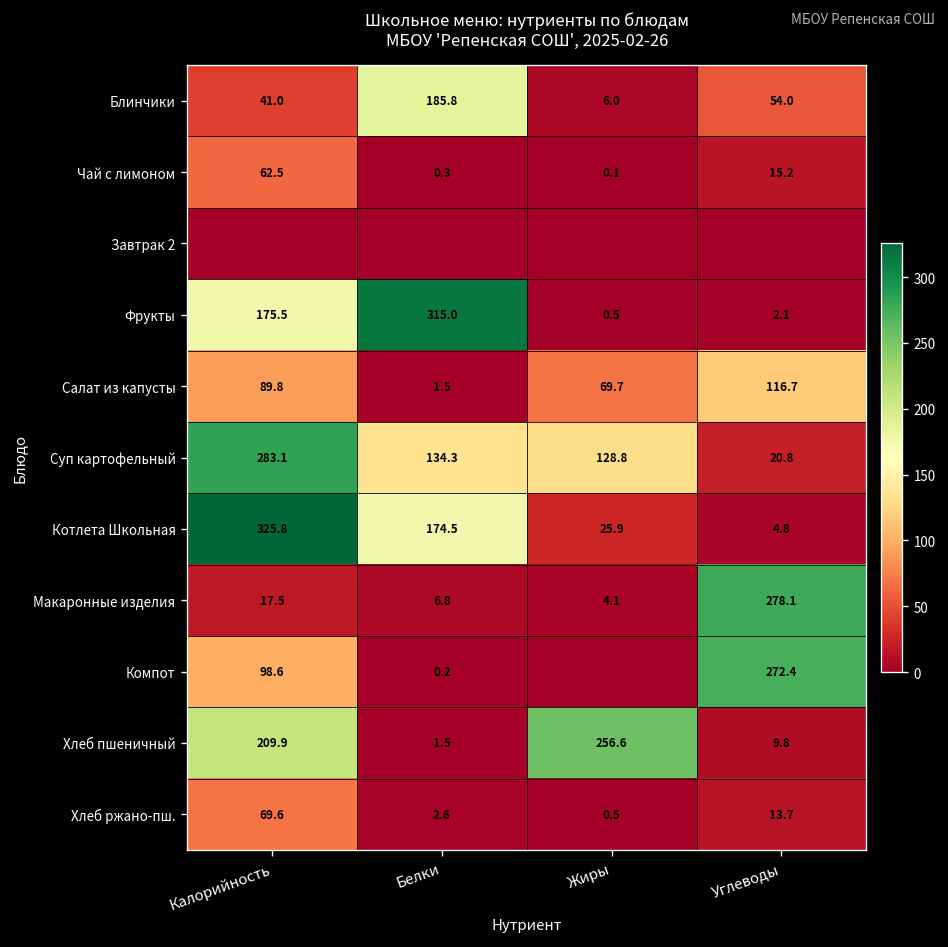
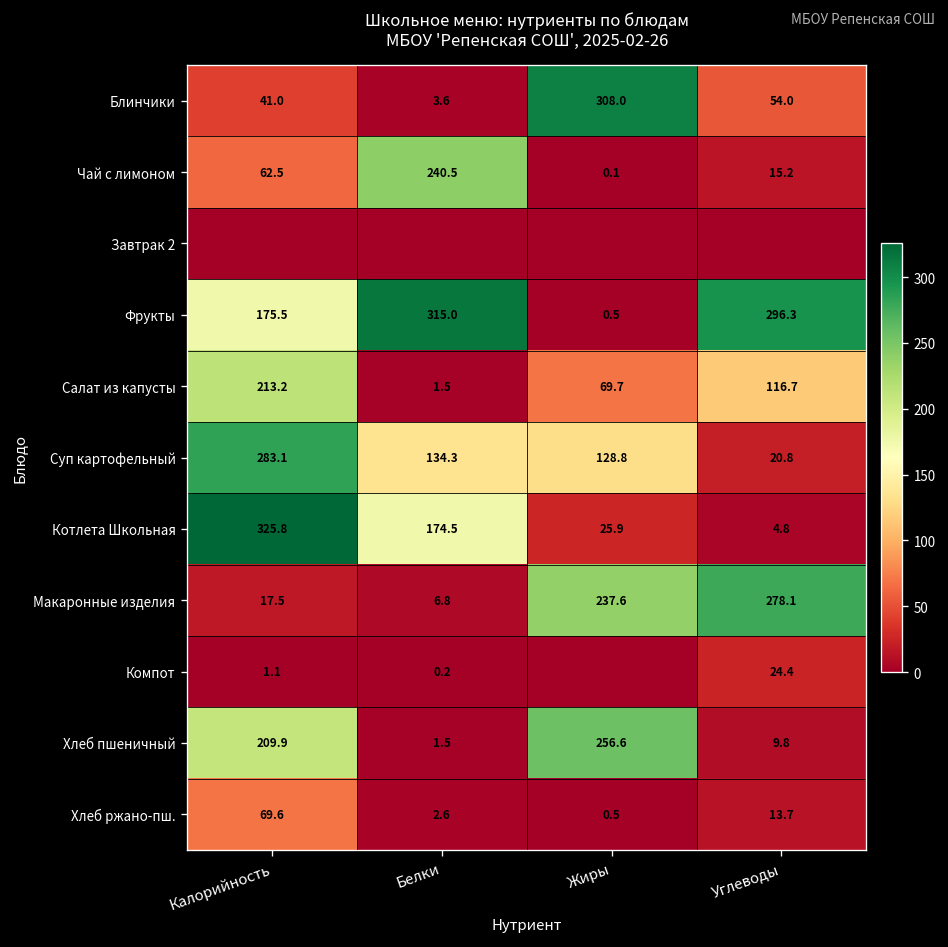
  {
    "Блинчики": {
      "Калорийность": 41.0,
-     "Белки": 185.8,
-     "Жиры": 6.0,
+     "Белки": 3.6,
+     "Жиры": 308.0,
      "Углеводы": 54.0
    },
    "Чай с лимоном": {
      "Калорийность": 62.5,
-     "Белки": 0.3,
+     "Белки": 240.5,
      "Жиры": 0.1,
      "Углеводы": 15.2
    },
    "Фрукты": {
      "Калорийность": 175.5,
      "Белки": 315.0,
      "Жиры": 0.5,
-     "Углеводы": 2.1
+     "Углеводы": 296.3
    },
    "Салат из капусты": {
-     "Калорийность": 89.8,
+     "Калорийность": 213.2,
      "Белки": 1.5,
      "Жиры": 69.7,
      "Углеводы": 116.7
    },
    "Суп картофельный": {
      "Калорийность": 283.1,
      "Белки": 134.3,
      "Жиры": 128.8,
      "Углеводы": 20.8
    },
    "Котлета Школьная": {
      "Калорийность": 325.8,
      "Белки": 174.5,
      "Жиры": 25.9,
      "Углеводы": 4.8
    },
    "Макаронные изделия": {
      "Калорийность": 17.5,
      "Белки": 6.8,
-     "Жиры": 4.1,
+     "Жиры": 237.6,
      "Углеводы": 278.1
    },
    "Компот": {
-     "Калорийность": 98.6,
+     "Калорийность": 1.1,
      "Белки": 0.2,
-     "Углеводы": 272.4
+     "Углеводы": 24.4
    },
    "Хлеб пшеничный": {
      "Калорийность": 209.9,
      "Белки": 1.5,
      "Жиры": 256.6,
      "Углеводы": 9.8
    },
    "Хлеб ржано-пш.": {
      "Калорийность": 69.6,
      "Белки": 2.6,
      "Жиры": 0.5,
      "Углеводы": 13.7
    }
  }
